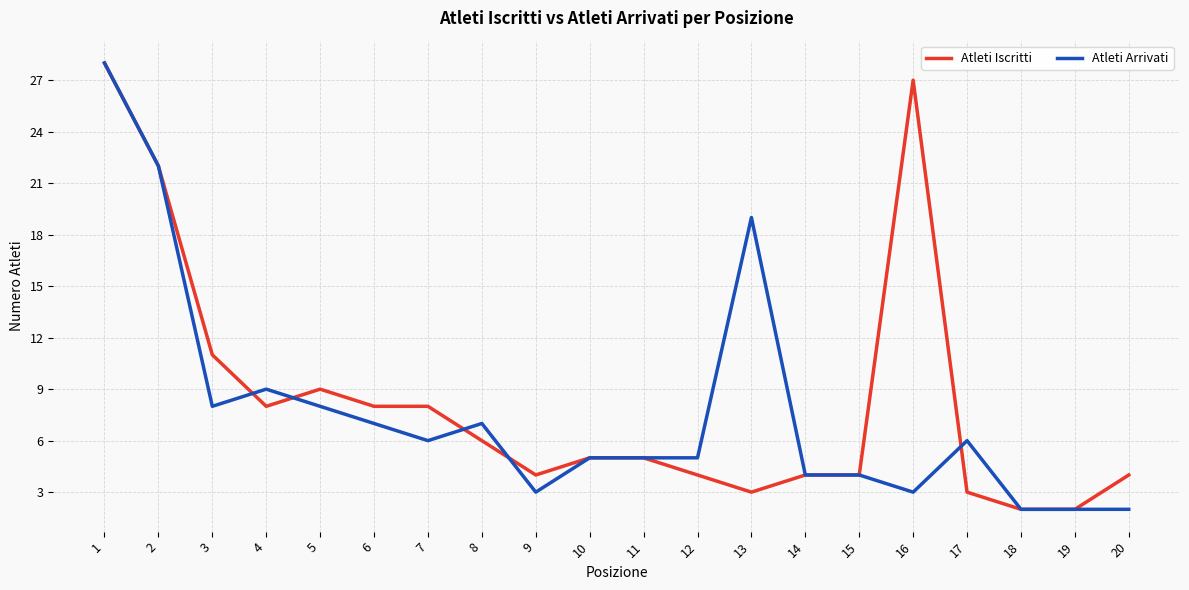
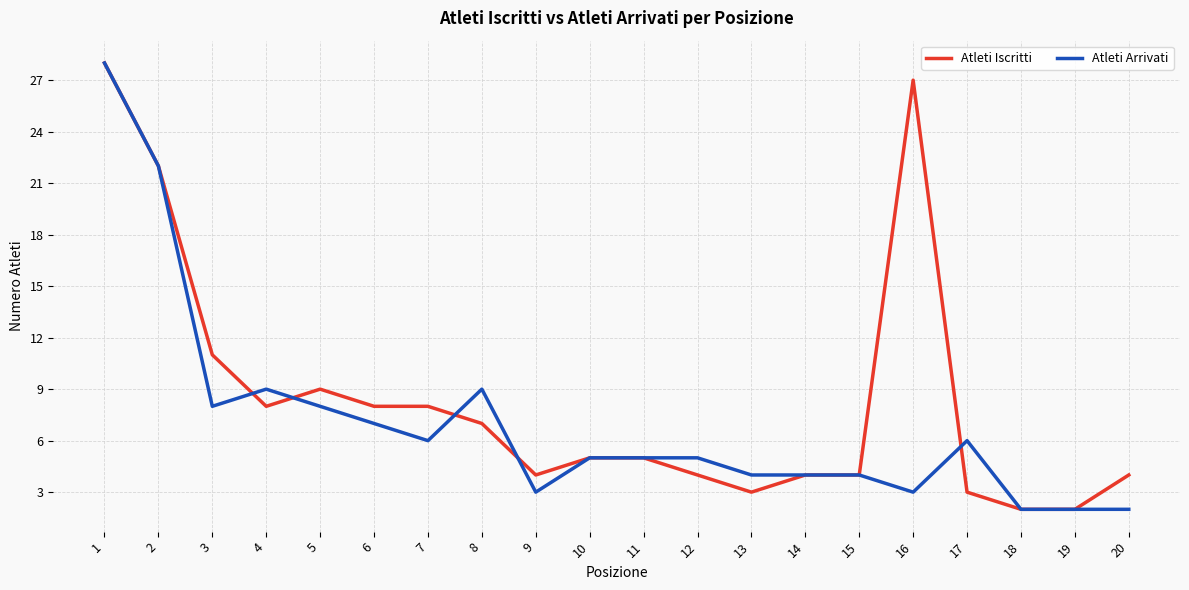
  {
    "Atleti Iscritti": {
      "3": 11,
      "4": 8,
      "5": 9,
      "6": 8,
      "7": 8,
-     "8": 6,
+     "8": 7,
      "9": 4,
      "12": 4,
      "13": 3,
      "16": 27,
      "17": 3,
      "20": 4
    },
    "Atleti Arrivati": {
      "3": 8,
      "4": 9,
      "5": 8,
      "6": 7,
      "7": 6,
-     "8": 7,
+     "8": 9,
      "9": 3,
      "12": 5,
-     "13": 19,
+     "13": 4,
      "16": 3,
      "17": 6,
      "20": 2
    }
  }
